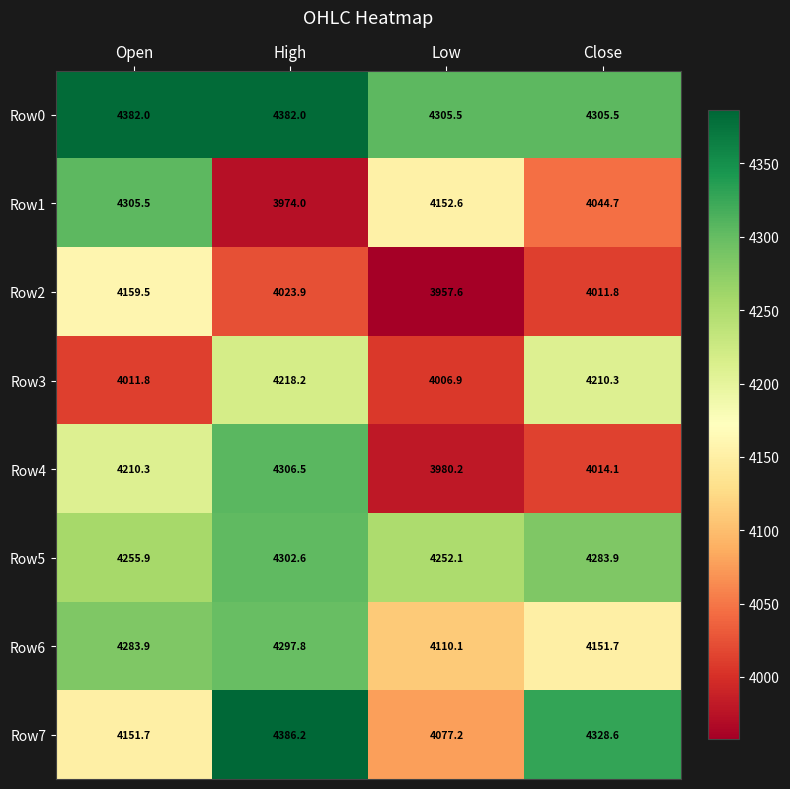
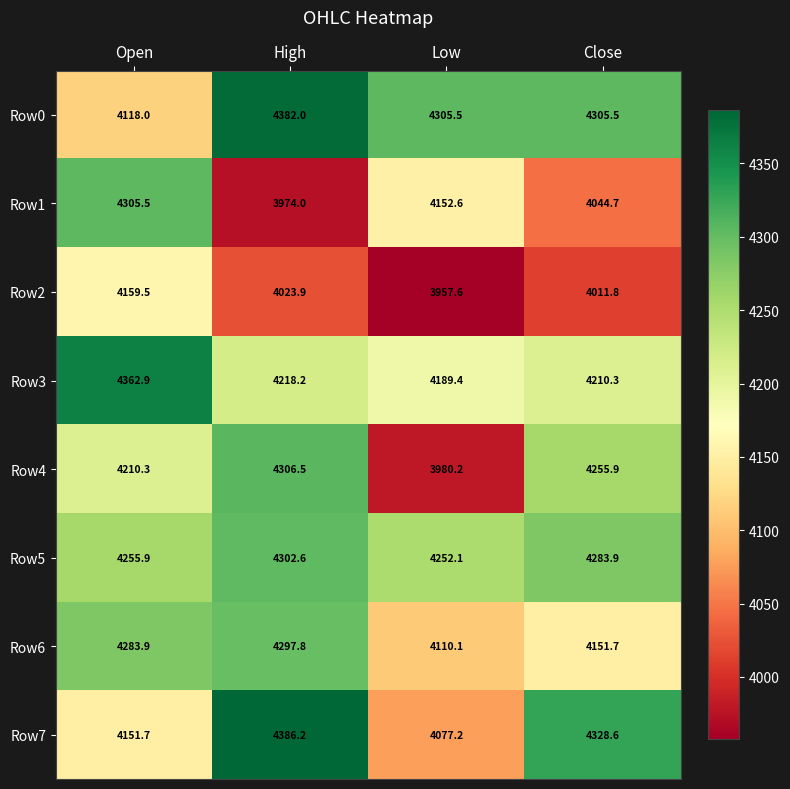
  {
    "Row0": {
-     "Open": 4382.0,
+     "Open": 4118.0,
      "High": 4382.0,
      "Low": 4305.5,
      "Close": 4305.5
    },
    "Row1": {
      "Open": 4305.5,
      "High": 3974.0,
      "Low": 4152.6,
      "Close": 4044.7
    },
    "Row2": {
      "Open": 4159.5,
      "High": 4023.9,
      "Low": 3957.6,
      "Close": 4011.8
    },
    "Row3": {
-     "Open": 4011.8,
+     "Open": 4362.9,
      "High": 4218.2,
-     "Low": 4006.9,
+     "Low": 4189.4,
      "Close": 4210.3
    },
    "Row4": {
      "Open": 4210.3,
      "High": 4306.5,
      "Low": 3980.2,
-     "Close": 4014.1
+     "Close": 4255.9
    },
    "Row5": {
      "Open": 4255.9,
      "High": 4302.6,
      "Low": 4252.1,
      "Close": 4283.9
    },
    "Row6": {
      "Open": 4283.9,
      "High": 4297.8,
      "Low": 4110.1,
      "Close": 4151.7
    },
    "Row7": {
      "Open": 4151.7,
      "High": 4386.2,
      "Low": 4077.2,
      "Close": 4328.6
    }
  }
